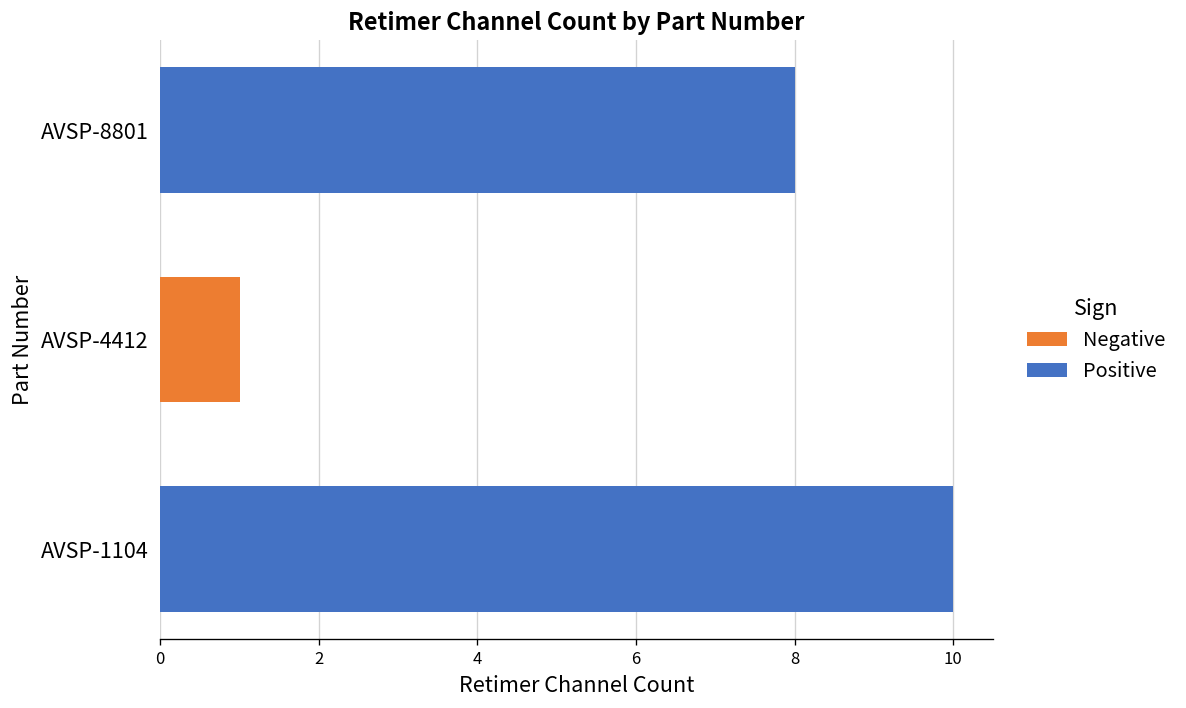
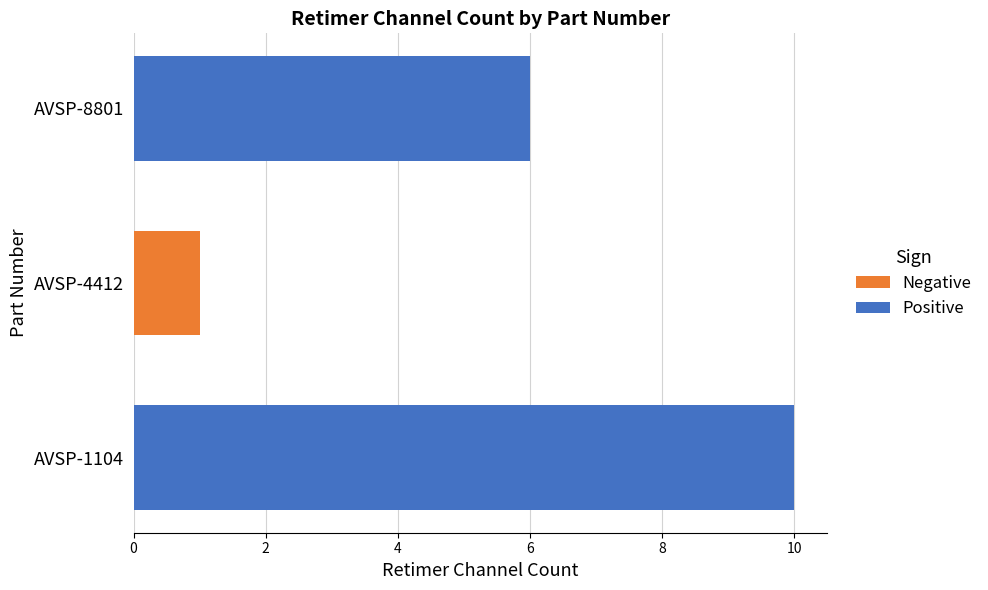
  {
    "Negative": {
      "AVSP-4412": 1
    },
    "Positive": {
-     "AVSP-8801": 8,
+     "AVSP-8801": 6,
      "AVSP-1104": 10
    }
  }
